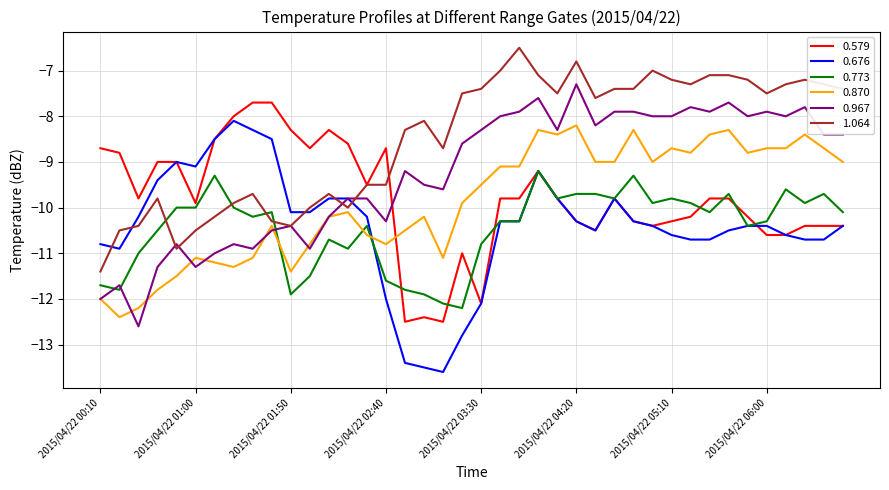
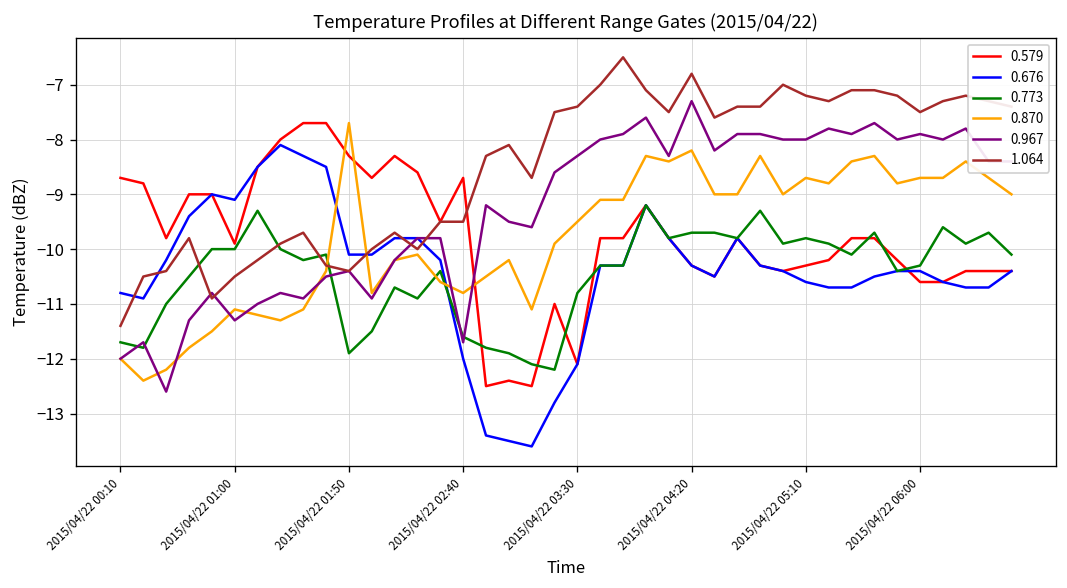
  {
    "0.579": {
      "2015/04/22 00:10": -8.7,
      "2015/04/22 01:00": -9.9,
      "2015/04/22 01:50": -8.3,
      "2015/04/22 02:40": -8.7,
      "2015/04/22 05:10": -10.3,
      "2015/04/22 06:00": -10.6
    },
    "0.676": {
      "2015/04/22 00:10": -10.8,
      "2015/04/22 01:00": -9.1,
      "2015/04/22 01:50": -10.1,
      "2015/04/22 02:40": -12.0,
      "2015/04/22 05:10": -10.6,
      "2015/04/22 06:00": -10.4
    },
    "0.773": {
      "2015/04/22 00:10": -11.7,
      "2015/04/22 01:00": -10.0,
      "2015/04/22 01:50": -11.9,
      "2015/04/22 02:40": -11.6,
      "2015/04/22 03:30": -10.8,
      "2015/04/22 04:20": -9.7,
      "2015/04/22 05:10": -9.8,
      "2015/04/22 06:00": -10.3
    },
    "0.870": {
      "2015/04/22 01:00": -11.1,
-     "2015/04/22 01:50": -11.4,
+     "2015/04/22 01:50": -7.7,
      "2015/04/22 02:40": -10.8,
      "2015/04/22 03:30": -9.5,
      "2015/04/22 04:20": -8.2,
      "2015/04/22 05:10": -8.7,
      "2015/04/22 06:00": -8.7
    },
    "0.967": {
      "2015/04/22 01:00": -11.3,
-     "2015/04/22 02:40": -10.3,
+     "2015/04/22 02:40": -11.7,
      "2015/04/22 03:30": -8.3,
      "2015/04/22 04:20": -7.3,
      "2015/04/22 05:10": -8.0,
      "2015/04/22 06:00": -7.9
    },
    "1.064": {
      "2015/04/22 00:10": -11.4,
      "2015/04/22 01:00": -10.5,
      "2015/04/22 02:40": -9.5,
      "2015/04/22 03:30": -7.4,
      "2015/04/22 04:20": -6.8,
      "2015/04/22 05:10": -7.2,
      "2015/04/22 06:00": -7.5
    }
  }
